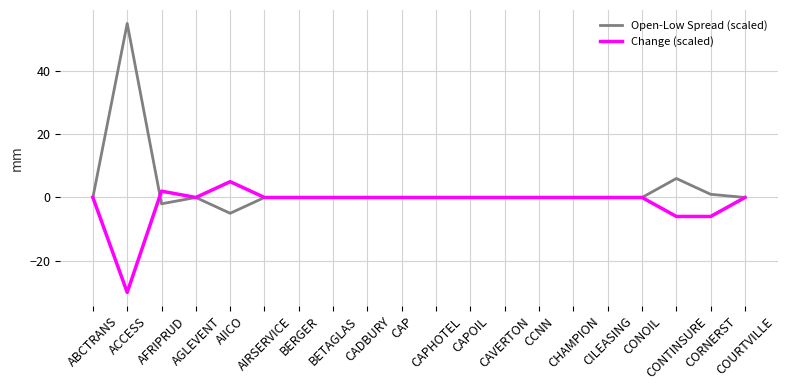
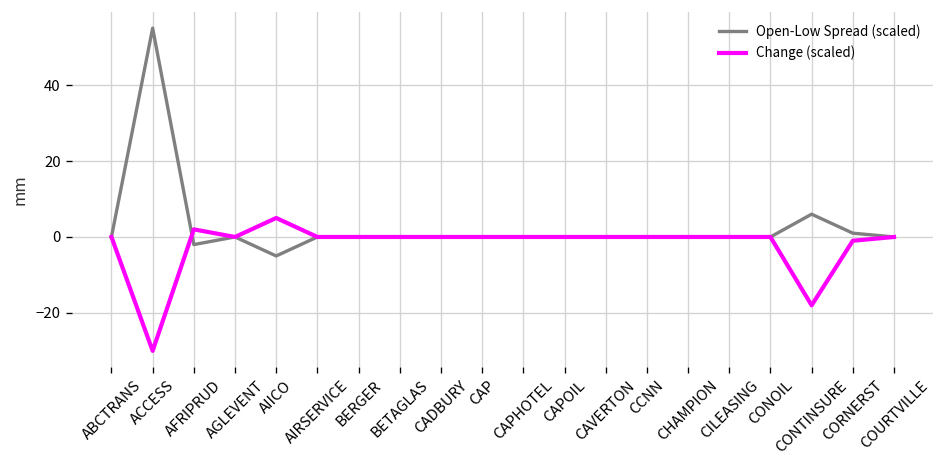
  {
    "Open-Low Spread (scaled)": {
      "ACCESS": 55,
      "AFRIPRUD": -2,
      "AIICO": -5,
      "CONTINSURE": 6,
      "CORNERST": 1
    },
    "Change (scaled)": {
      "ACCESS": -30,
      "AFRIPRUD": 2,
      "AIICO": 5,
-     "CONTINSURE": -6,
-     "CORNERST": -6
+     "CONTINSURE": -18,
+     "CORNERST": -1
    }
  }
